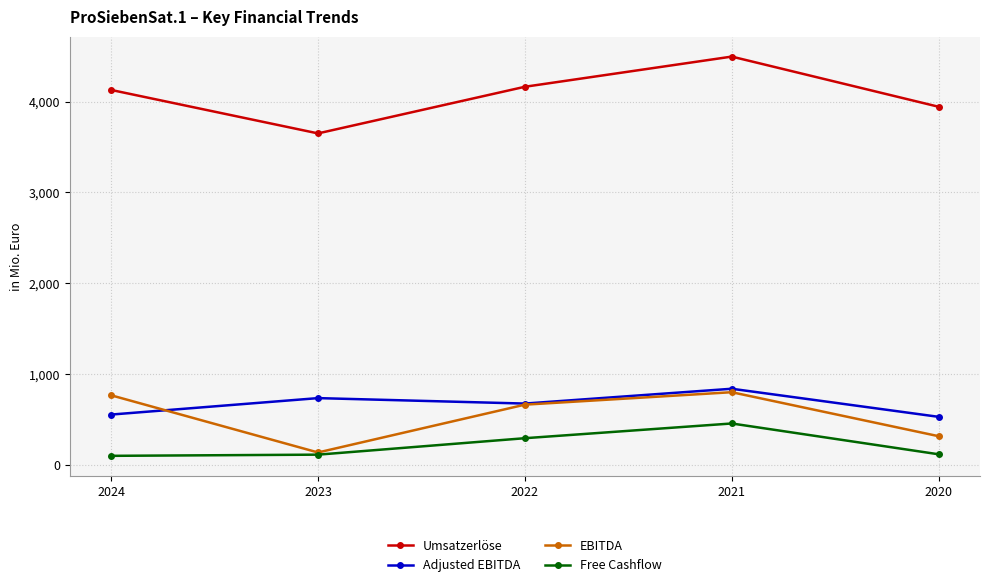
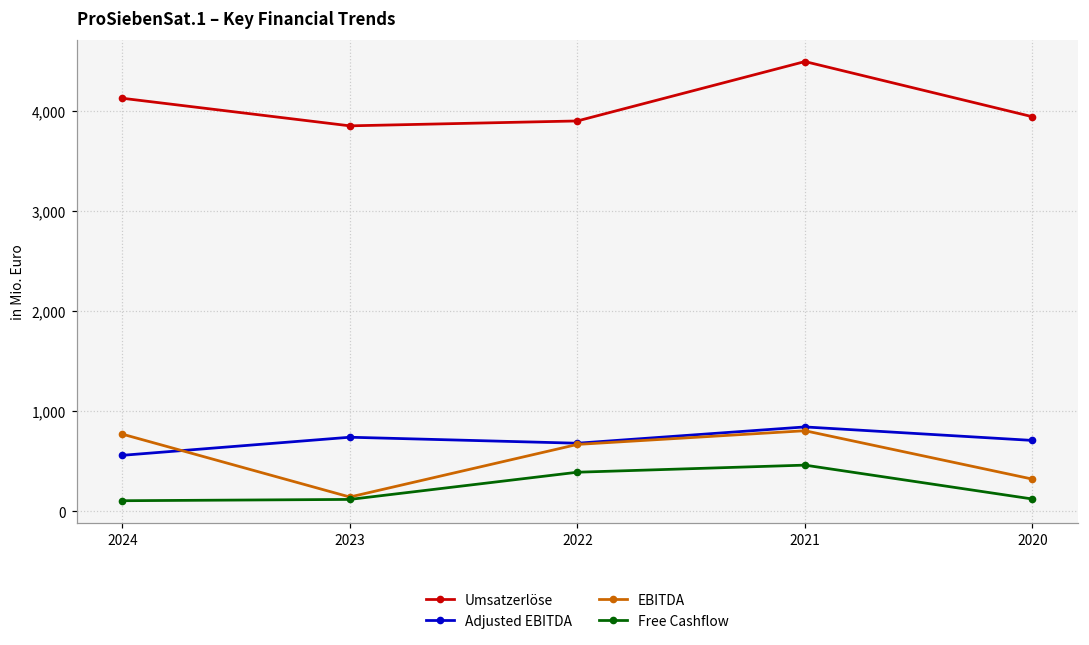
  {
    "Umsatzerlöse": {
      "2024": "4,100",
-     "2023": "3,700",
-     "2022": "4,200",
+     "2023": "3,900",
+     "2022": "3,900",
      "2021": "4,500",
      "2020": "3,900"
    },
    "Adjusted EBITDA": {
      "2024": "600",
      "2023": "700",
      "2021": "800",
-     "2020": "500"
+     "2020": "700"
    },
    "EBITDA": {
      "2024": "800",
      "2021": "800",
      "2020": "300"
    },
    "Free Cashflow": {
      "2024": "100",
-     "2022": "300",
+     "2022": "400",
      "2021": "500",
      "2020": "100"
    }
  }
